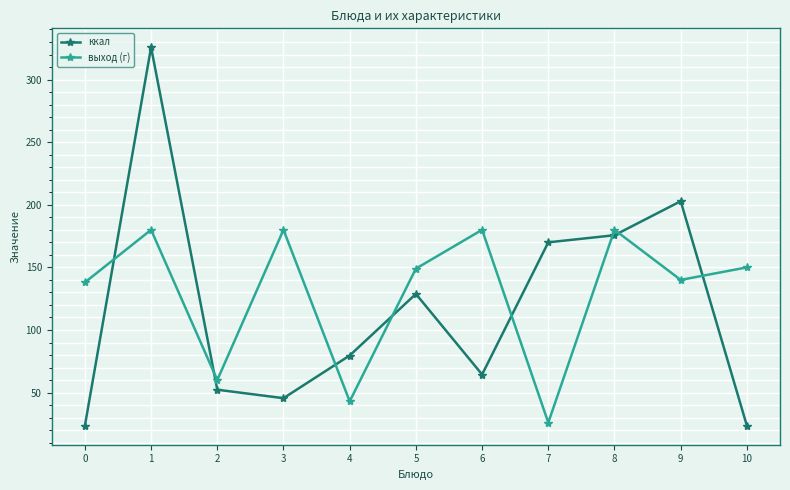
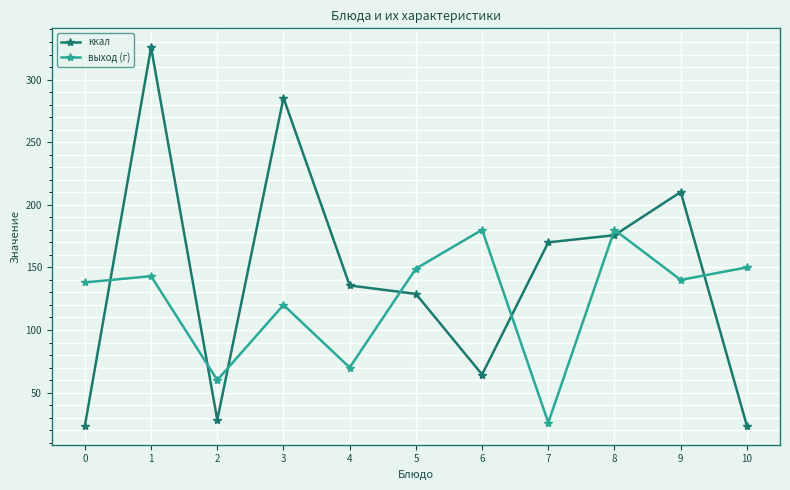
  {
    "ккал": {
      "0": 24,
      "1": 326,
-     "2": 52,
-     "3": 46,
-     "4": 80,
+     "2": 28,
+     "3": 285,
+     "4": 136,
      "5": 129,
      "6": 64,
      "7": 170,
      "8": 176,
-     "9": 203,
+     "9": 210,
      "10": 24
    },
    "выход (г)": {
      "0": 138,
-     "1": 180,
+     "1": 143,
      "2": 60,
-     "3": 180,
-     "4": 43,
+     "3": 120,
+     "4": 70,
      "5": 149,
      "6": 180,
      "7": 26,
      "8": 180,
      "9": 140,
      "10": 150
    }
  }
